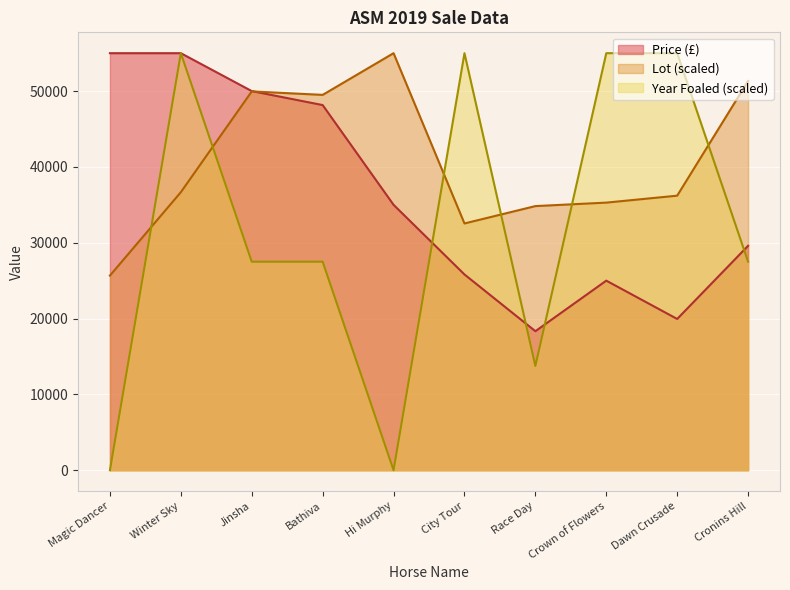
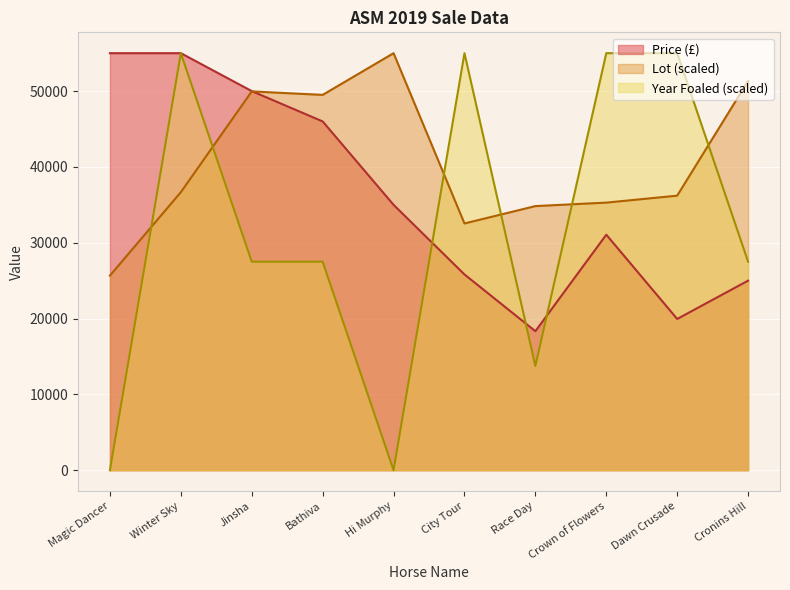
  {
    "Price (£)": {
      "Magic Dancer": 55000,
-     "Bathiva": 48000,
+     "Bathiva": 46000,
      "Hi Murphy": 35000,
      "City Tour": 26000,
      "Race Day": 18000,
-     "Crown of Flowers": 25000,
+     "Crown of Flowers": 31000,
      "Dawn Crusade": 20000,
-     "Cronins Hill": 30000
+     "Cronins Hill": 25000
    }
  }
